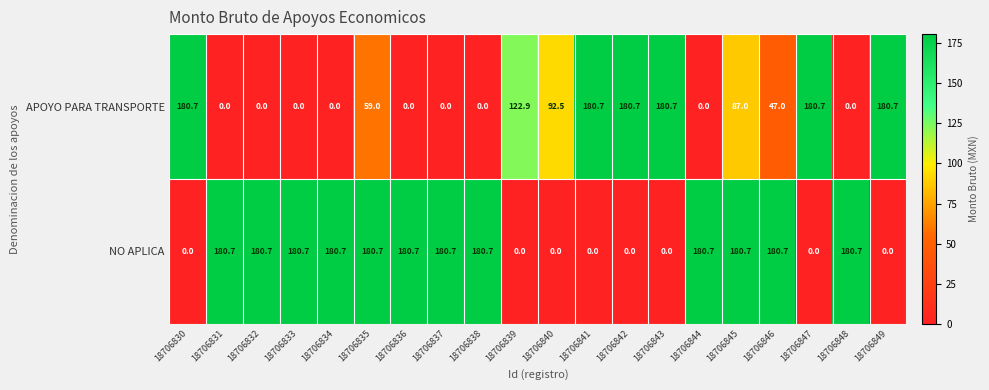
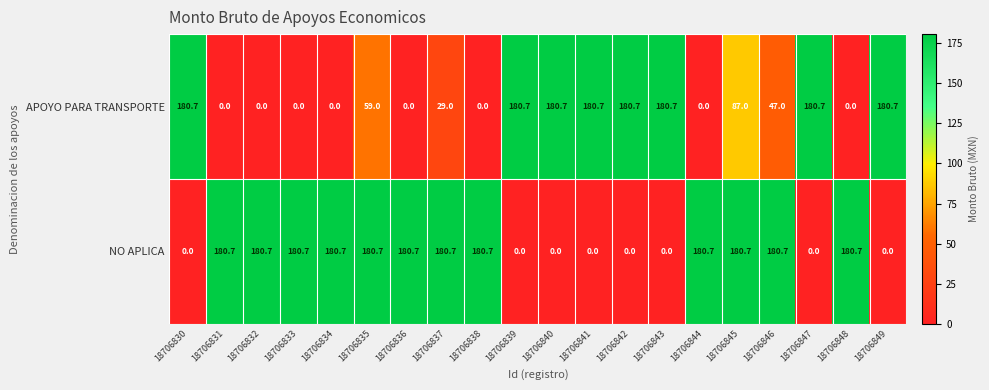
  {
    "APOYO PARA TRANSPORTE": {
      "18706830": 180.7,
      "18706831": 0.0,
      "18706832": 0.0,
      "18706833": 0.0,
      "18706834": 0.0,
      "18706835": 59.0,
      "18706836": 0.0,
-     "18706837": 0.0,
+     "18706837": 29.0,
      "18706838": 0.0,
-     "18706839": 122.9,
-     "18706840": 92.5,
+     "18706839": 180.7,
+     "18706840": 180.7,
      "18706841": 180.7,
      "18706842": 180.7,
      "18706843": 180.7,
      "18706844": 0.0,
      "18706845": 87.0,
      "18706846": 47.0,
      "18706847": 180.7,
      "18706848": 0.0,
      "18706849": 180.7
    },
    "NO APLICA": {
      "18706830": 0.0,
      "18706831": 180.7,
      "18706832": 180.7,
      "18706833": 180.7,
      "18706834": 180.7,
      "18706835": 180.7,
      "18706836": 180.7,
      "18706837": 180.7,
      "18706838": 180.7,
      "18706839": 0.0,
      "18706840": 0.0,
      "18706841": 0.0,
      "18706842": 0.0,
      "18706843": 0.0,
      "18706844": 180.7,
      "18706845": 180.7,
      "18706846": 180.7,
      "18706847": 0.0,
      "18706848": 180.7,
      "18706849": 0.0
    }
  }
